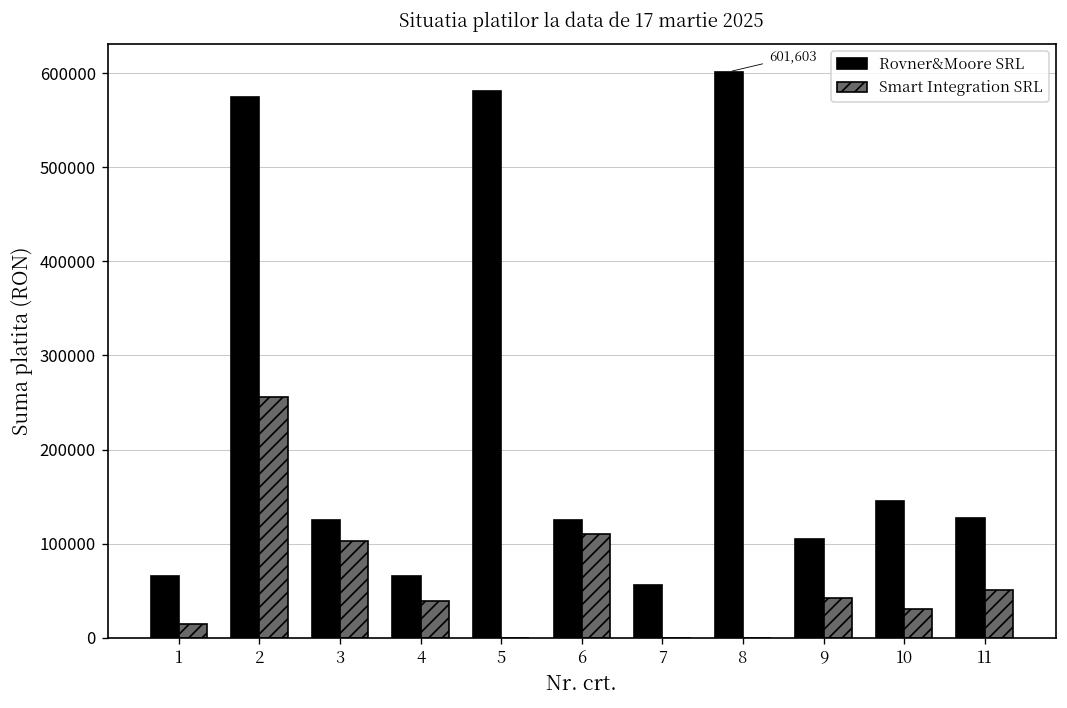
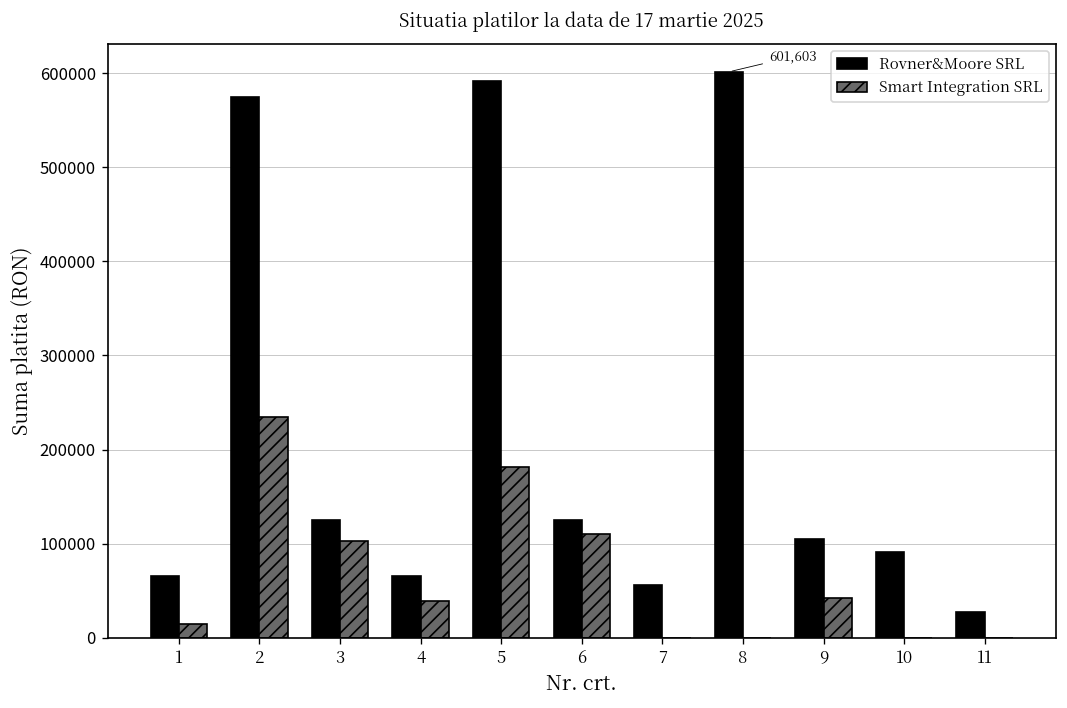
  {
    "Rovner&Moore SRL": {
      "1": 70000,
      "2": 580000,
      "3": 130000,
      "4": 70000,
-     "5": 580000,
+     "5": 590000,
      "6": 130000,
      "7": 60000,
      "9": 100000,
-     "10": 150000,
-     "11": 130000
+     "10": 90000,
+     "11": 30000
    },
    "Smart Integration SRL": {
      "1": 10000,
-     "2": 260000,
+     "2": 240000,
      "3": 100000,
      "4": 40000,
-     "5": 0,
+     "5": 180000,
      "6": 110000,
      "7": 0,
      "8": 0,
      "9": 40000,
-     "10": 30000,
-     "11": 50000
+     "10": 0,
+     "11": 0
    }
  }
